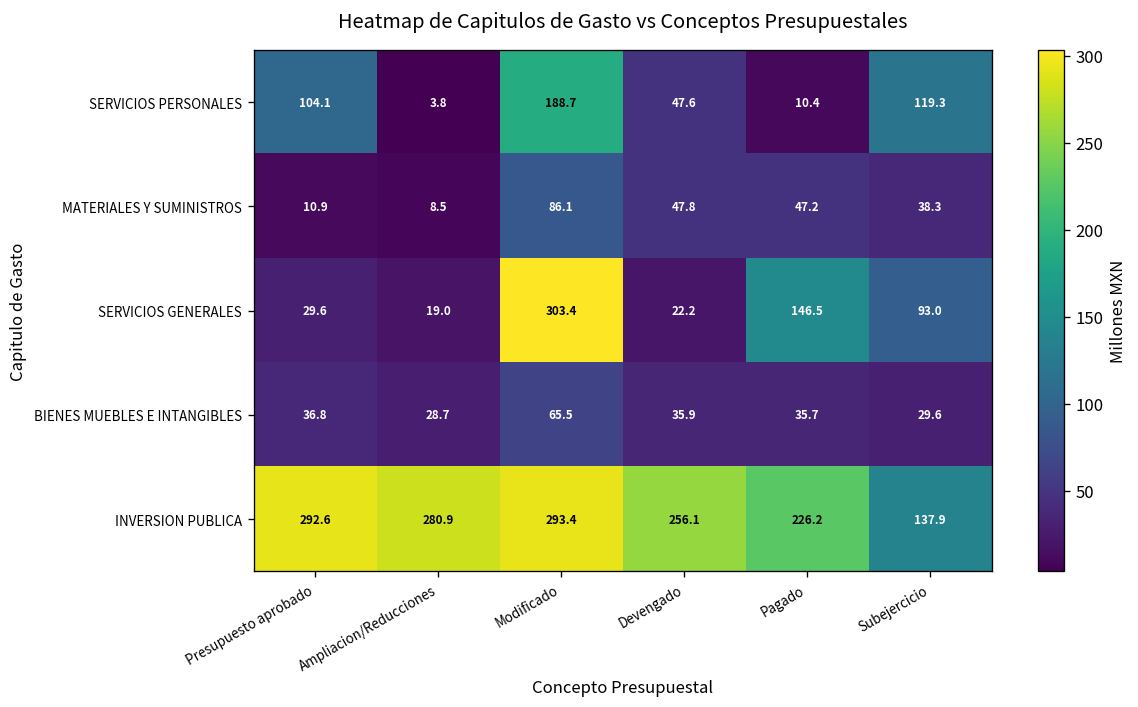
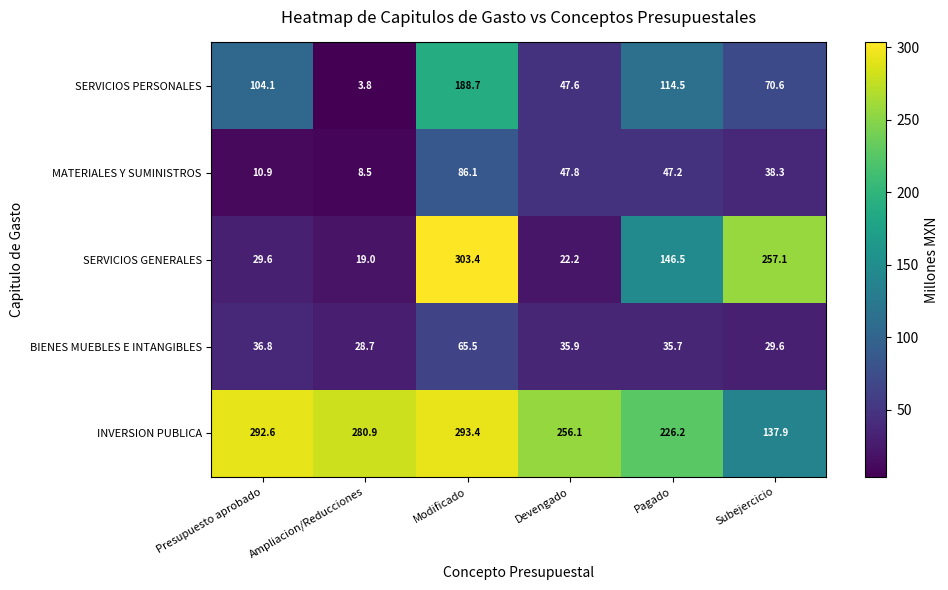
  {
    "SERVICIOS PERSONALES": {
      "Presupuesto aprobado": 104.1,
      "Ampliacion/Reducciones": 3.8,
      "Modificado": 188.7,
      "Devengado": 47.6,
-     "Pagado": 10.4,
-     "Subejercicio": 119.3
+     "Pagado": 114.5,
+     "Subejercicio": 70.6
    },
    "MATERIALES Y SUMINISTROS": {
      "Presupuesto aprobado": 10.9,
      "Ampliacion/Reducciones": 8.5,
      "Modificado": 86.1,
      "Devengado": 47.8,
      "Pagado": 47.2,
      "Subejercicio": 38.3
    },
    "SERVICIOS GENERALES": {
      "Presupuesto aprobado": 29.6,
      "Ampliacion/Reducciones": 19.0,
      "Modificado": 303.4,
      "Devengado": 22.2,
      "Pagado": 146.5,
-     "Subejercicio": 93.0
+     "Subejercicio": 257.1
    },
    "BIENES MUEBLES E INTANGIBLES": {
      "Presupuesto aprobado": 36.8,
      "Ampliacion/Reducciones": 28.7,
      "Modificado": 65.5,
      "Devengado": 35.9,
      "Pagado": 35.7,
      "Subejercicio": 29.6
    },
    "INVERSION PUBLICA": {
      "Presupuesto aprobado": 292.6,
      "Ampliacion/Reducciones": 280.9,
      "Modificado": 293.4,
      "Devengado": 256.1,
      "Pagado": 226.2,
      "Subejercicio": 137.9
    }
  }
